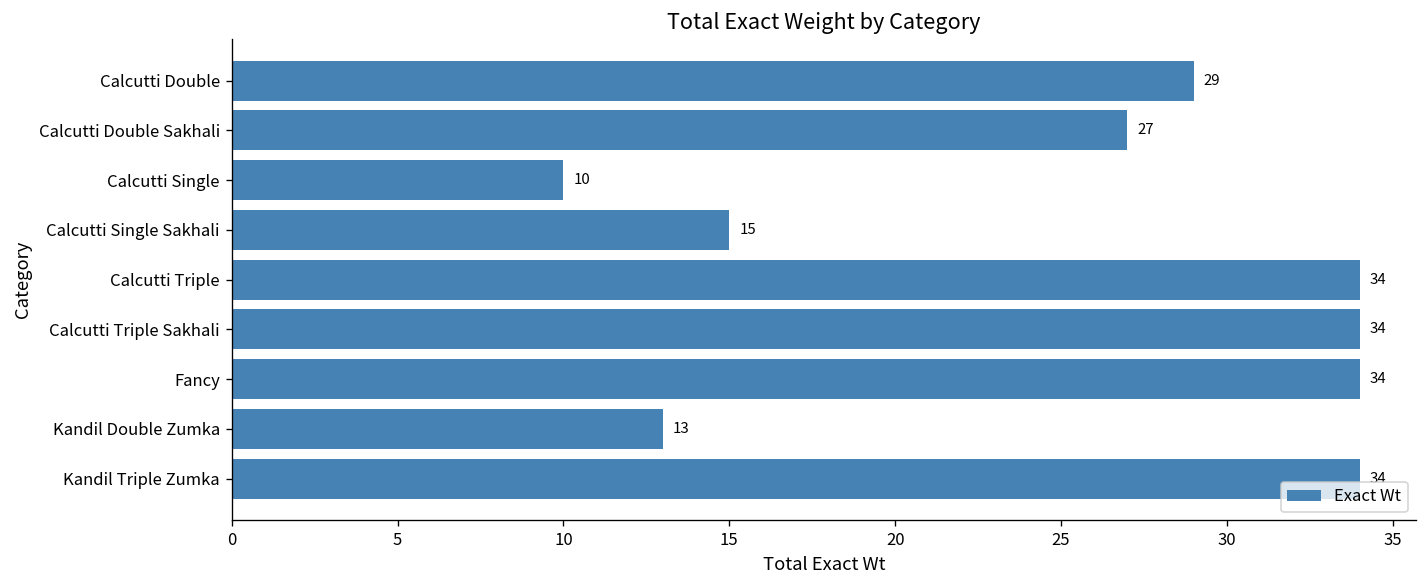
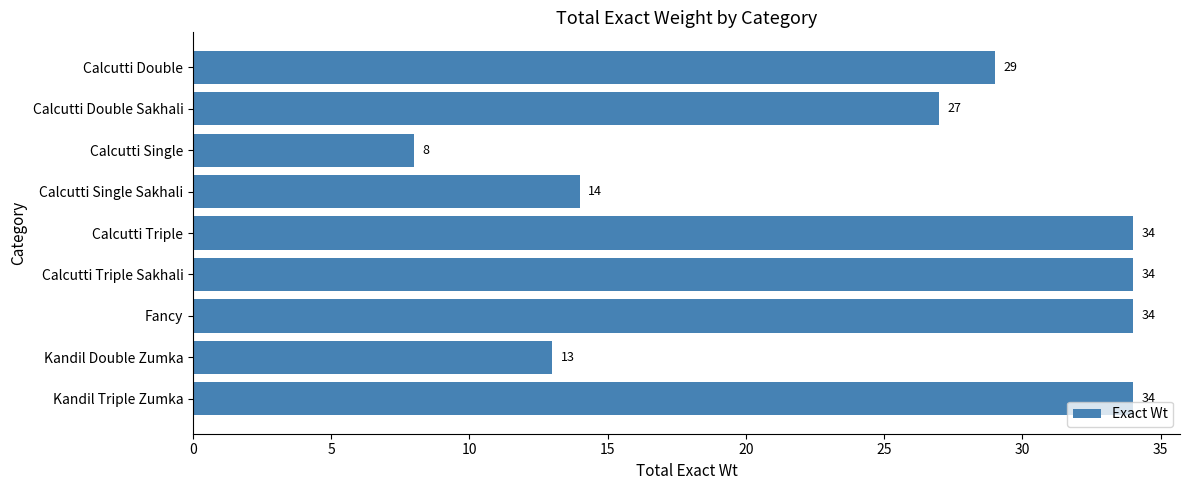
  {
    "Calcutti Double": 29,
    "Calcutti Double Sakhali": 27,
-   "Calcutti Single": 10,
-   "Calcutti Single Sakhali": 15,
+   "Calcutti Single": 8,
+   "Calcutti Single Sakhali": 14,
    "Calcutti Triple": 34,
    "Calcutti Triple Sakhali": 34,
    "Fancy": 34,
    "Kandil Double Zumka": 13
  }
